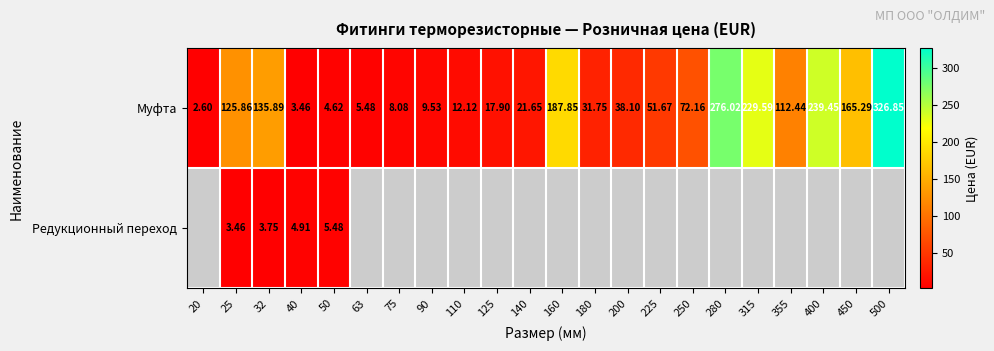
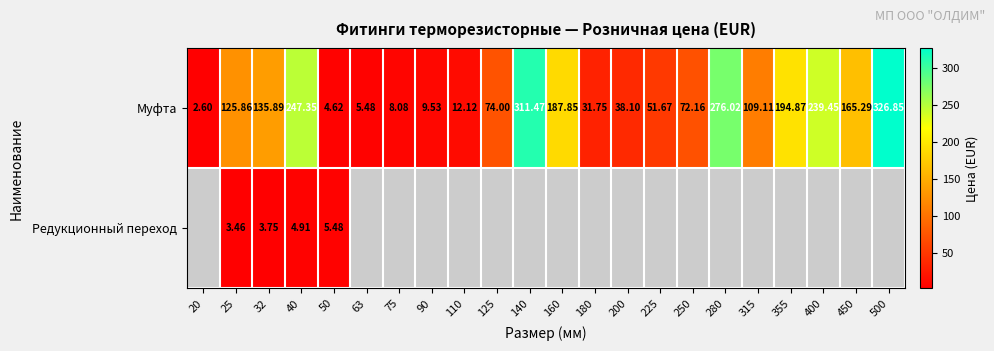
  {
    "Муфта": {
      "20": 2.60,
      "25": 125.86,
      "32": 135.89,
-     "40": 3.46,
+     "40": 247.35,
      "50": 4.62,
      "63": 5.48,
      "75": 8.08,
      "90": 9.53,
      "110": 12.12,
-     "125": 17.90,
-     "140": 21.65,
+     "125": 74.00,
+     "140": 311.47,
      "160": 187.85,
      "180": 31.75,
      "200": 38.10,
      "225": 51.67,
      "250": 72.16,
      "280": 276.02,
-     "315": 229.59,
-     "355": 112.44,
+     "315": 109.11,
+     "355": 194.87,
      "400": 239.45,
      "450": 165.29,
      "500": 326.85
    },
    "Редукционный переход": {
      "25": 3.46,
      "32": 3.75,
      "40": 4.91,
      "50": 5.48
    }
  }
